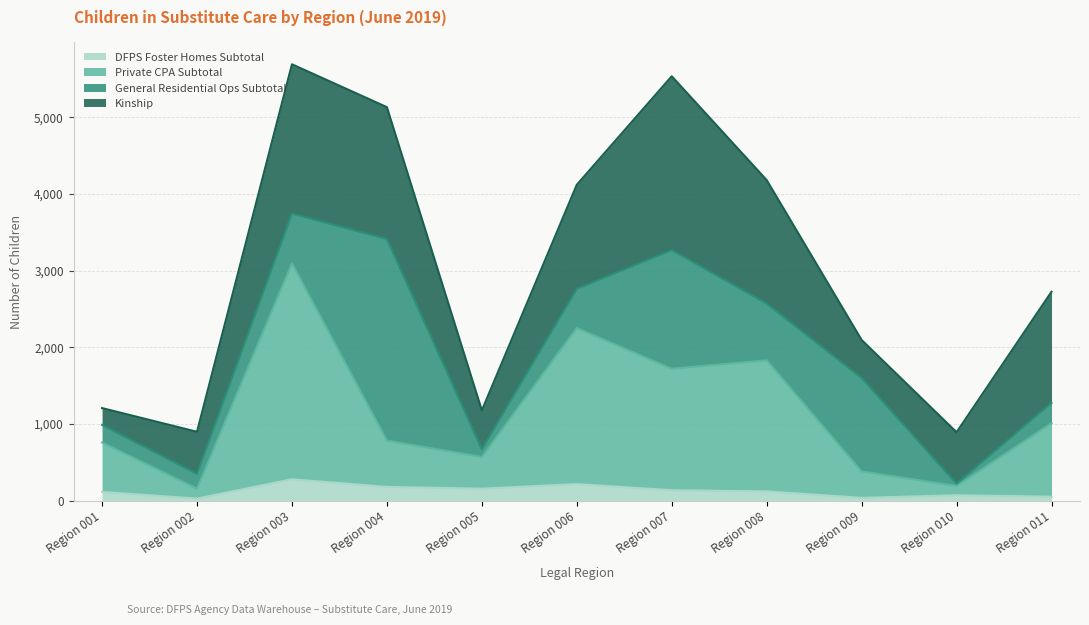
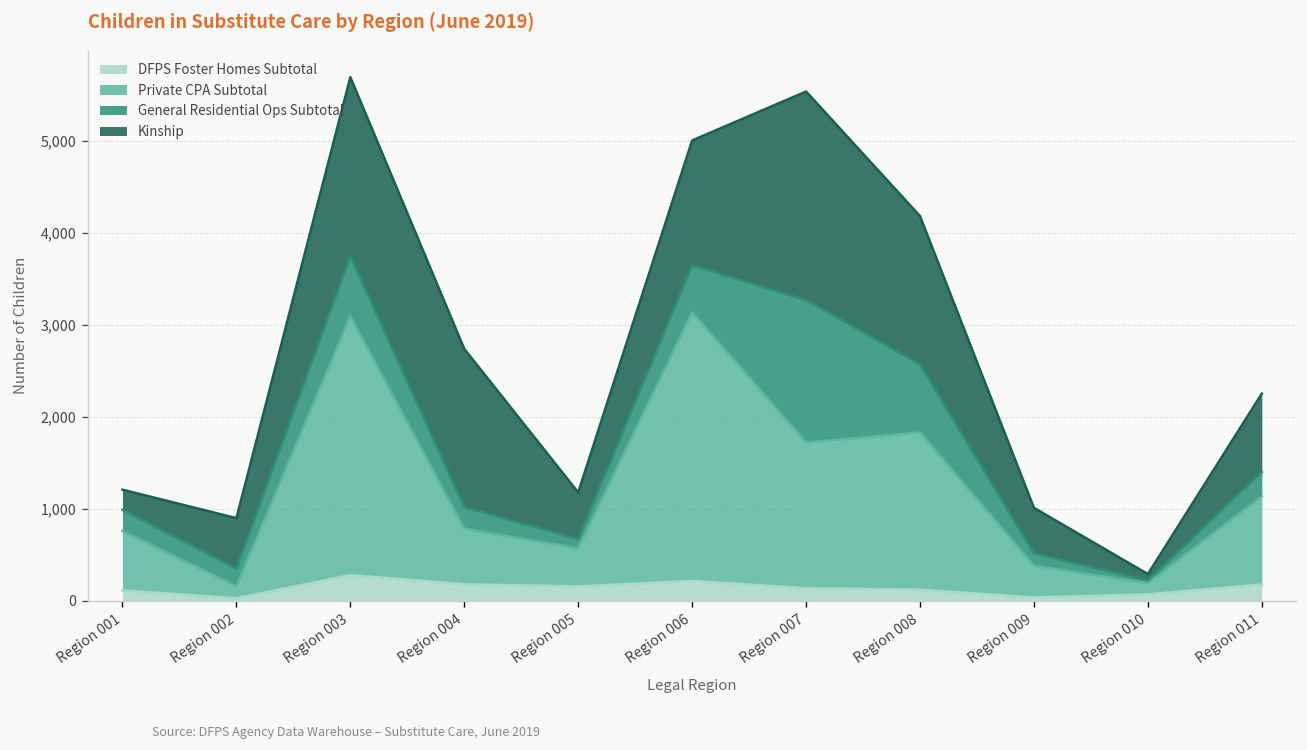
  {
    "DFPS Foster Homes Subtotal": {
      "Region 001": "100",
      "Region 002": "0",
      "Region 003": "300",
      "Region 004": "200",
      "Region 005": "200",
      "Region 006": "200",
      "Region 007": "100",
      "Region 008": "100",
      "Region 009": "0",
      "Region 010": "100",
-     "Region 011": "100"
+     "Region 011": "200"
    },
    "Private CPA Subtotal": {
      "Region 001": "600",
      "Region 002": "100",
      "Region 003": "2,800",
      "Region 004": "600",
      "Region 005": "400",
-     "Region 006": "2,000",
+     "Region 006": "2,900",
      "Region 007": "1,600",
      "Region 008": "1,700",
      "Region 009": "300",
      "Region 011": "1,000"
    },
    "General Residential Ops Subtotal": {
      "Region 001": "200",
      "Region 002": "200",
      "Region 003": "700",
-     "Region 004": "2,600",
+     "Region 004": "200",
      "Region 005": "100",
      "Region 006": "500",
      "Region 007": "1,500",
      "Region 008": "700",
-     "Region 009": "1,200",
+     "Region 009": "100",
      "Region 011": "300"
    },
    "Kinship": {
      "Region 001": "200",
      "Region 002": "500",
      "Region 003": "1,900",
      "Region 004": "1,700",
      "Region 005": "500",
      "Region 006": "1,400",
      "Region 007": "2,300",
      "Region 008": "1,600",
      "Region 009": "500",
-     "Region 010": "700",
-     "Region 011": "1,400"
+     "Region 010": "100",
+     "Region 011": "900"
    }
  }
